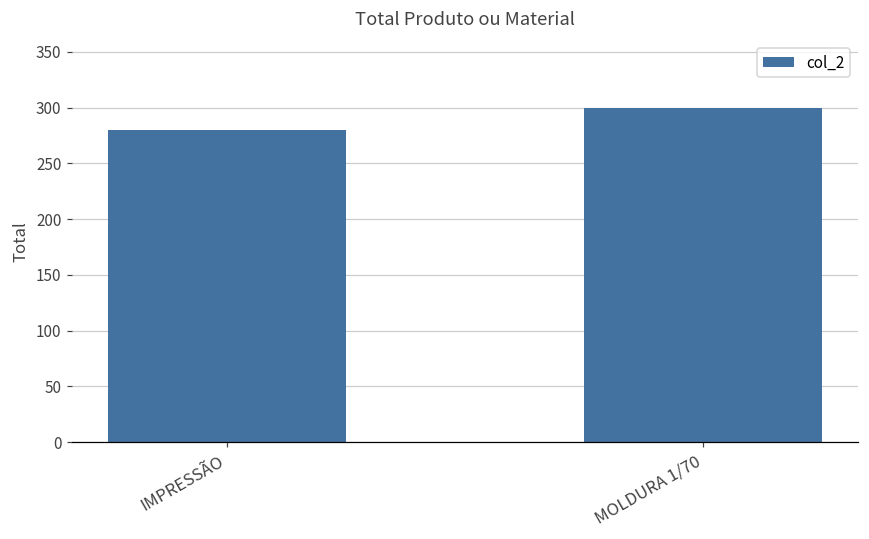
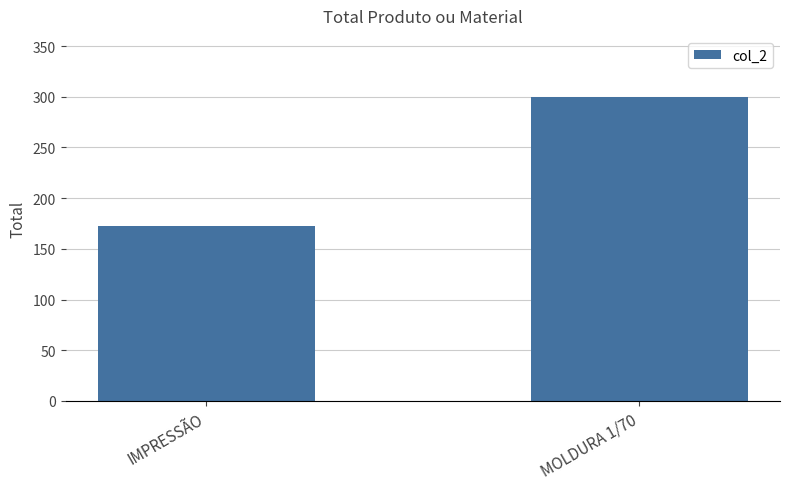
  {
-   "IMPRESSÃO": 280,
+   "IMPRESSÃO": 173,
    "MOLDURA 1/70": 300
  }
